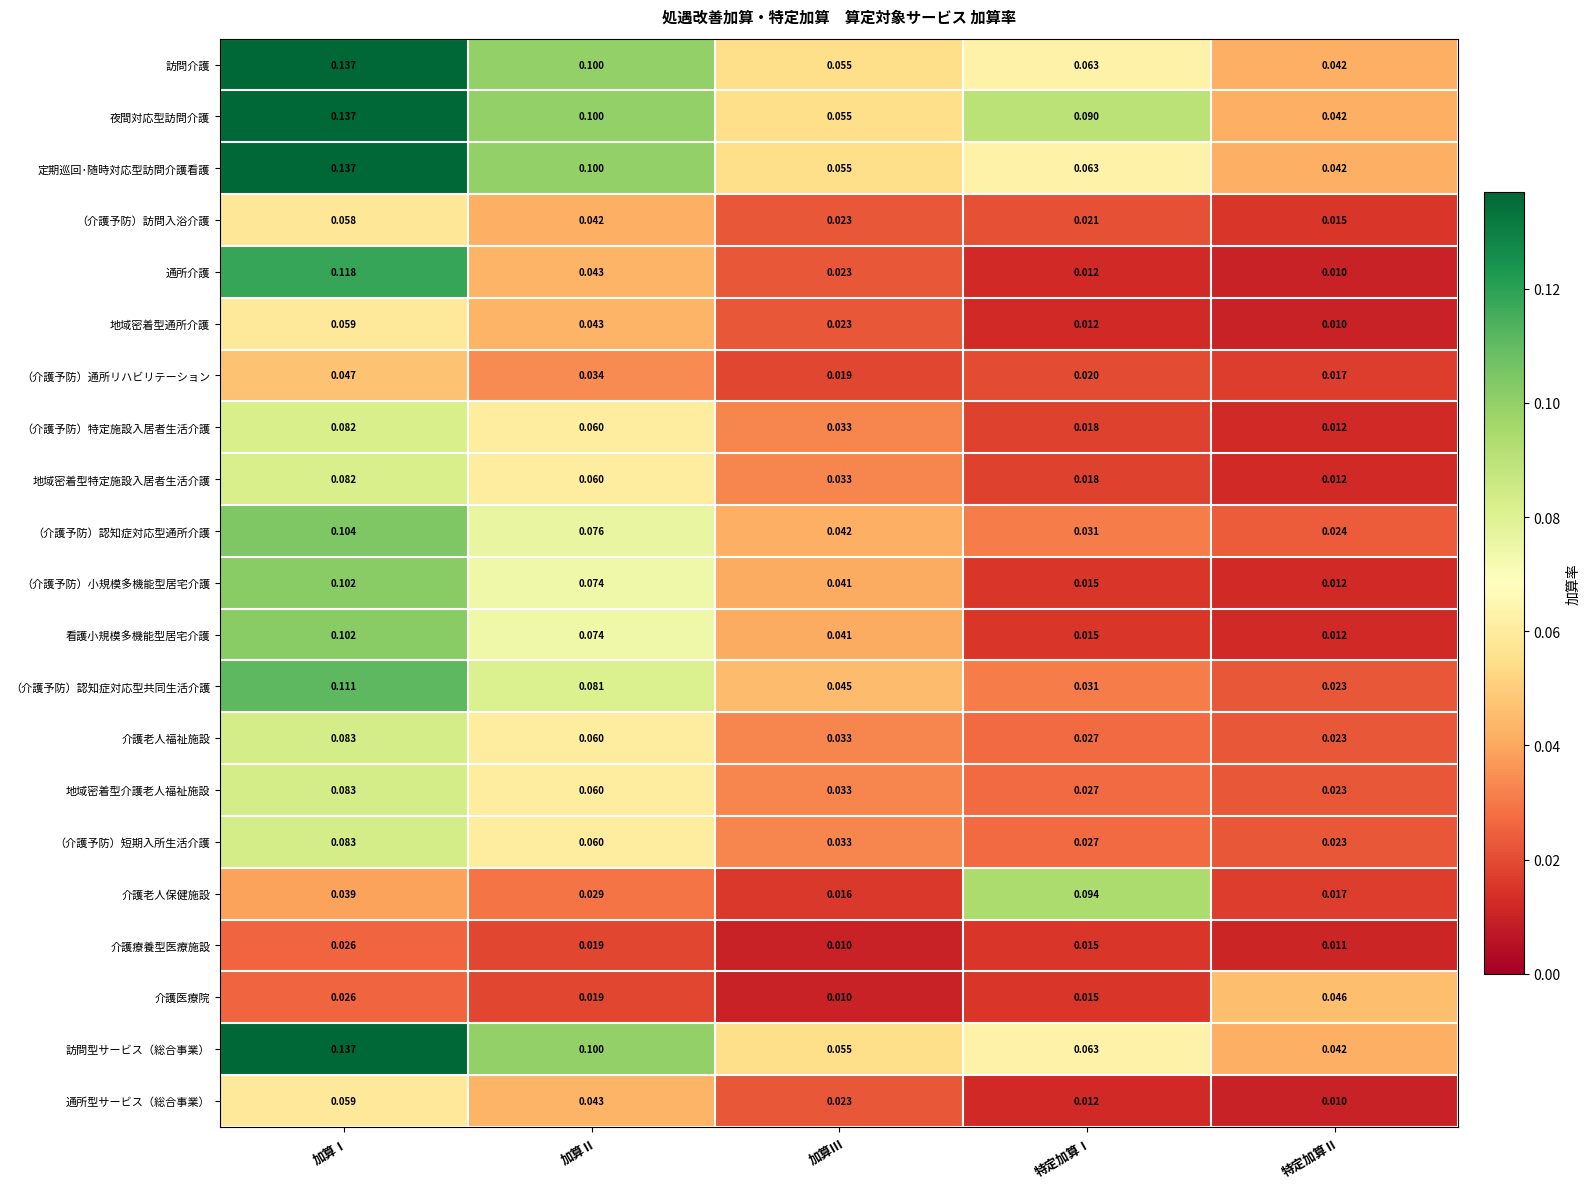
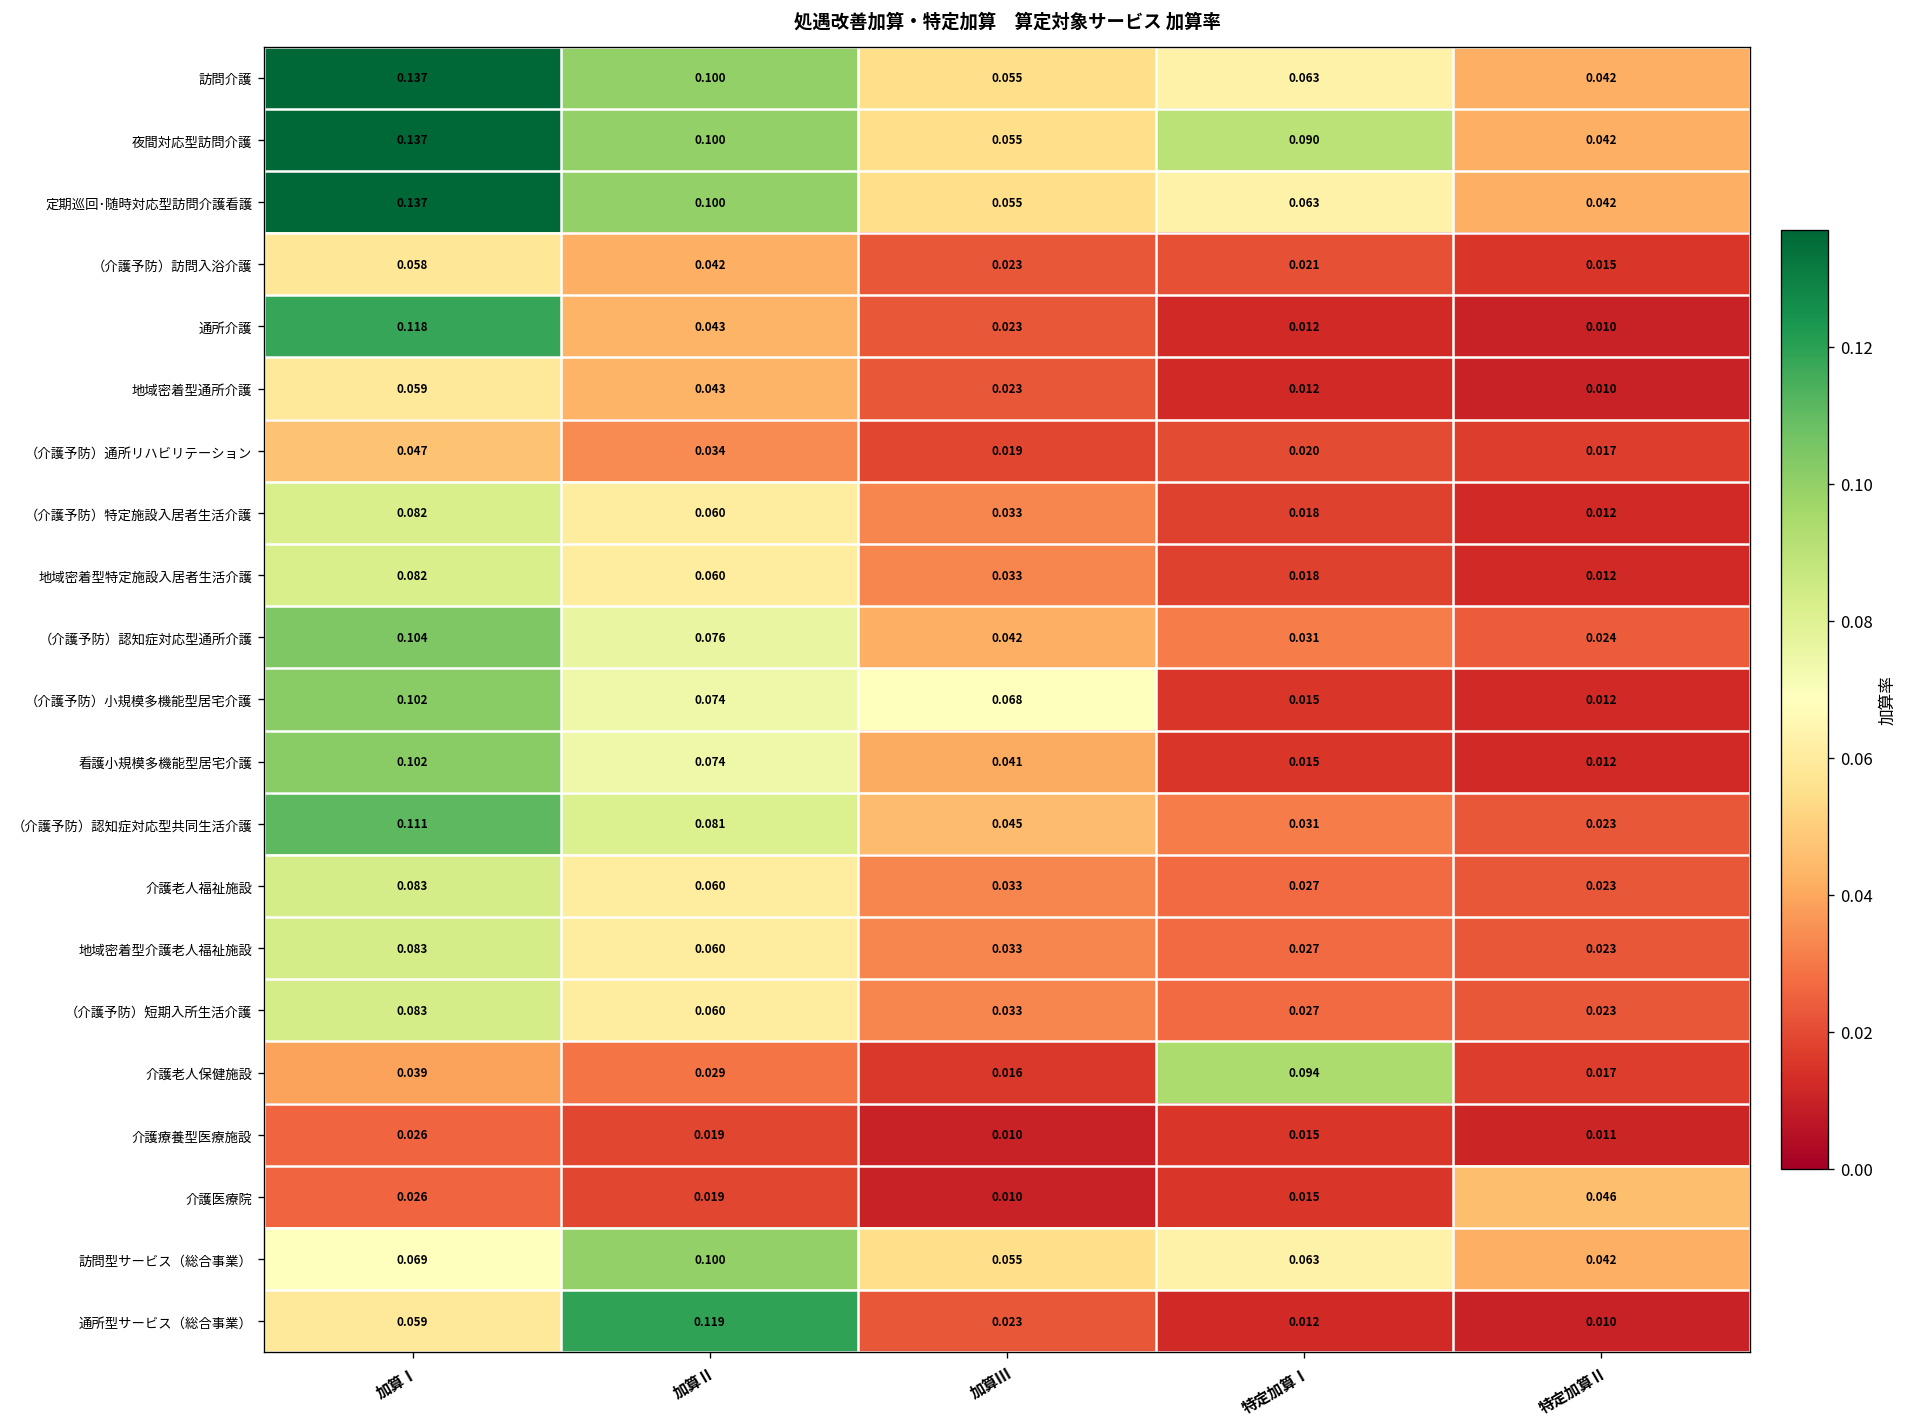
  {
    "訪問介護": {
      "加算Ⅰ": 0.137,
      "加算Ⅱ": 0.100,
      "加算Ⅲ": 0.055,
      "特定加算Ⅰ": 0.063,
      "特定加算Ⅱ": 0.042
    },
    "夜間対応型訪問介護": {
      "加算Ⅰ": 0.137,
      "加算Ⅱ": 0.100,
      "加算Ⅲ": 0.055,
      "特定加算Ⅰ": 0.090,
      "特定加算Ⅱ": 0.042
    },
    "定期巡回･随時対応型訪問介護看護": {
      "加算Ⅰ": 0.137,
      "加算Ⅱ": 0.100,
      "加算Ⅲ": 0.055,
      "特定加算Ⅰ": 0.063,
      "特定加算Ⅱ": 0.042
    },
    "（介護予防）訪問入浴介護": {
      "加算Ⅰ": 0.058,
      "加算Ⅱ": 0.042,
      "加算Ⅲ": 0.023,
      "特定加算Ⅰ": 0.021,
      "特定加算Ⅱ": 0.015
    },
    "通所介護": {
      "加算Ⅰ": 0.118,
      "加算Ⅱ": 0.043,
      "加算Ⅲ": 0.023,
      "特定加算Ⅰ": 0.012,
      "特定加算Ⅱ": 0.010
    },
    "地域密着型通所介護": {
      "加算Ⅰ": 0.059,
      "加算Ⅱ": 0.043,
      "加算Ⅲ": 0.023,
      "特定加算Ⅰ": 0.012,
      "特定加算Ⅱ": 0.010
    },
    "（介護予防）通所リハビリテーション": {
      "加算Ⅰ": 0.047,
      "加算Ⅱ": 0.034,
      "加算Ⅲ": 0.019,
      "特定加算Ⅰ": 0.020,
      "特定加算Ⅱ": 0.017
    },
    "（介護予防）特定施設入居者生活介護": {
      "加算Ⅰ": 0.082,
      "加算Ⅱ": 0.060,
      "加算Ⅲ": 0.033,
      "特定加算Ⅰ": 0.018,
      "特定加算Ⅱ": 0.012
    },
    "地域密着型特定施設入居者生活介護": {
      "加算Ⅰ": 0.082,
      "加算Ⅱ": 0.060,
      "加算Ⅲ": 0.033,
      "特定加算Ⅰ": 0.018,
      "特定加算Ⅱ": 0.012
    },
    "（介護予防）認知症対応型通所介護": {
      "加算Ⅰ": 0.104,
      "加算Ⅱ": 0.076,
      "加算Ⅲ": 0.042,
      "特定加算Ⅰ": 0.031,
      "特定加算Ⅱ": 0.024
    },
    "（介護予防）小規模多機能型居宅介護": {
      "加算Ⅰ": 0.102,
      "加算Ⅱ": 0.074,
-     "加算Ⅲ": 0.041,
+     "加算Ⅲ": 0.068,
      "特定加算Ⅰ": 0.015,
      "特定加算Ⅱ": 0.012
    },
    "看護小規模多機能型居宅介護": {
      "加算Ⅰ": 0.102,
      "加算Ⅱ": 0.074,
      "加算Ⅲ": 0.041,
      "特定加算Ⅰ": 0.015,
      "特定加算Ⅱ": 0.012
    },
    "（介護予防）認知症対応型共同生活介護": {
      "加算Ⅰ": 0.111,
      "加算Ⅱ": 0.081,
      "加算Ⅲ": 0.045,
      "特定加算Ⅰ": 0.031,
      "特定加算Ⅱ": 0.023
    },
    "介護老人福祉施設": {
      "加算Ⅰ": 0.083,
      "加算Ⅱ": 0.060,
      "加算Ⅲ": 0.033,
      "特定加算Ⅰ": 0.027,
      "特定加算Ⅱ": 0.023
    },
    "地域密着型介護老人福祉施設": {
      "加算Ⅰ": 0.083,
      "加算Ⅱ": 0.060,
      "加算Ⅲ": 0.033,
      "特定加算Ⅰ": 0.027,
      "特定加算Ⅱ": 0.023
    },
    "（介護予防）短期入所生活介護": {
      "加算Ⅰ": 0.083,
      "加算Ⅱ": 0.060,
      "加算Ⅲ": 0.033,
      "特定加算Ⅰ": 0.027,
      "特定加算Ⅱ": 0.023
    },
    "介護老人保健施設": {
      "加算Ⅰ": 0.039,
      "加算Ⅱ": 0.029,
      "加算Ⅲ": 0.016,
      "特定加算Ⅰ": 0.094,
      "特定加算Ⅱ": 0.017
    },
    "介護療養型医療施設": {
      "加算Ⅰ": 0.026,
      "加算Ⅱ": 0.019,
      "加算Ⅲ": 0.010,
      "特定加算Ⅰ": 0.015,
      "特定加算Ⅱ": 0.011
    },
    "介護医療院": {
      "加算Ⅰ": 0.026,
      "加算Ⅱ": 0.019,
      "加算Ⅲ": 0.010,
      "特定加算Ⅰ": 0.015,
      "特定加算Ⅱ": 0.046
    },
    "訪問型サービス（総合事業）": {
-     "加算Ⅰ": 0.137,
+     "加算Ⅰ": 0.069,
      "加算Ⅱ": 0.100,
      "加算Ⅲ": 0.055,
      "特定加算Ⅰ": 0.063,
      "特定加算Ⅱ": 0.042
    },
    "通所型サービス（総合事業）": {
      "加算Ⅰ": 0.059,
-     "加算Ⅱ": 0.043,
+     "加算Ⅱ": 0.119,
      "加算Ⅲ": 0.023,
      "特定加算Ⅰ": 0.012,
      "特定加算Ⅱ": 0.010
    }
  }
